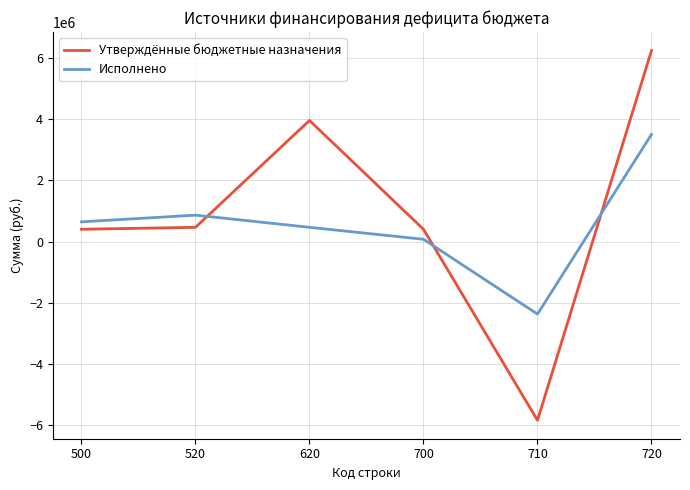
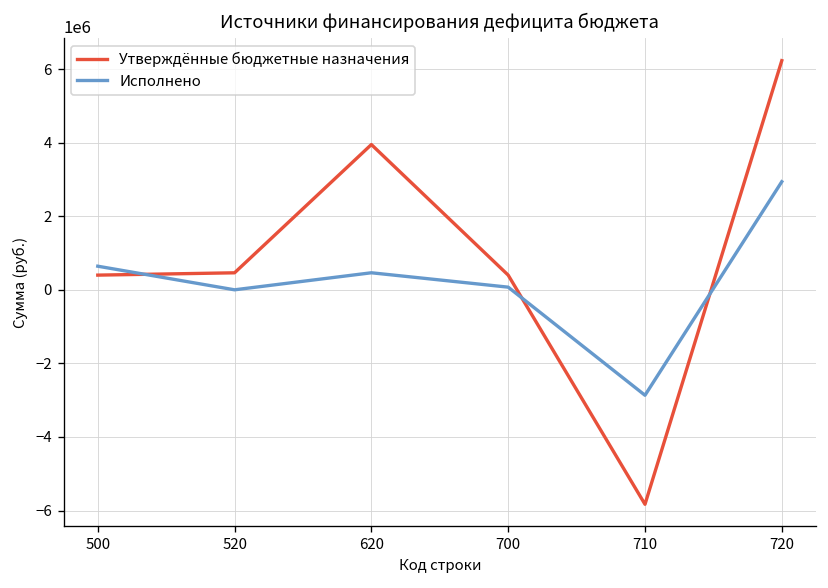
  {
    "Утверждённые бюджетные назначения": {
      "500": 400000,
      "520": 500000,
      "620": 3900000,
      "700": 400000,
      "710": -5800000,
      "720": 6200000
    },
    "Исполнено": {
      "500": 600000,
-     "520": 900000,
+     "520": 0,
      "620": 500000,
      "700": 100000,
-     "710": -2400000,
-     "720": 3500000
+     "710": -2900000,
+     "720": 2900000
    }
  }
